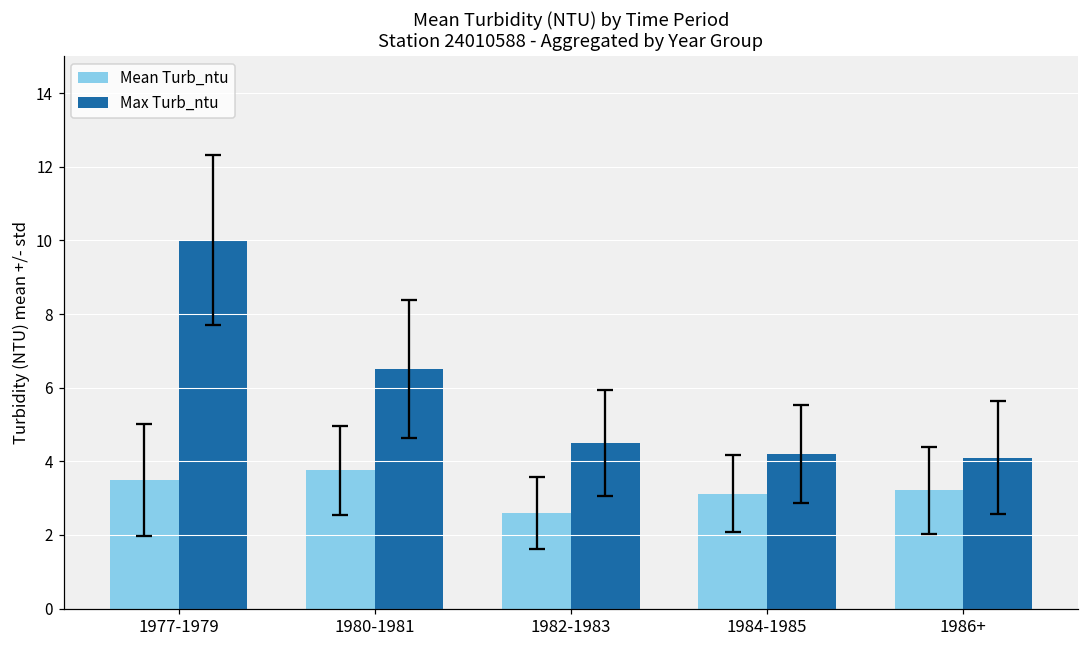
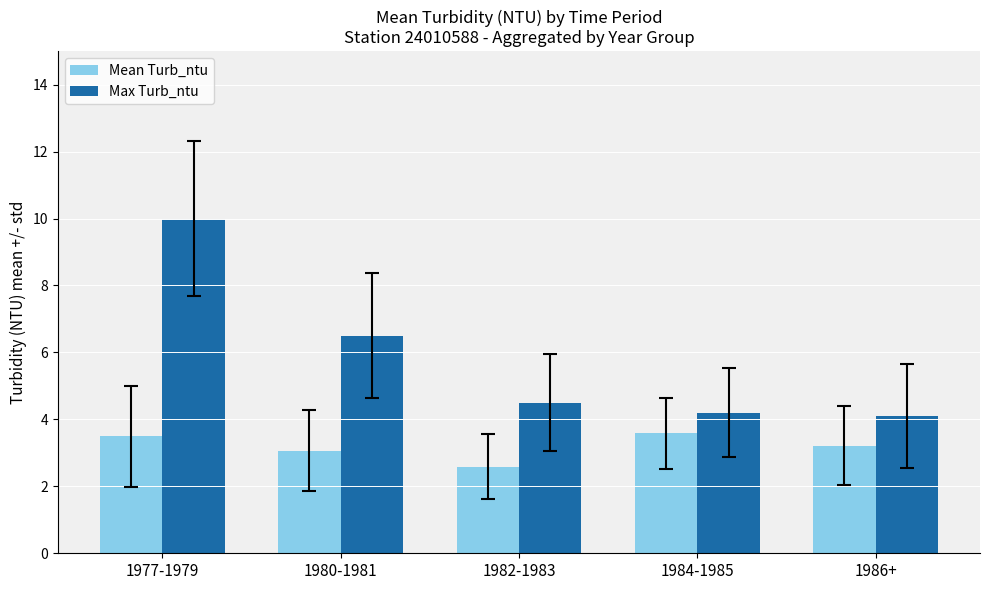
  {
    "Mean Turb_ntu": {
      "1977-1979": 3.5,
-     "1980-1981": 3.8,
+     "1980-1981": 3.1,
      "1982-1983": 2.6,
-     "1984-1985": 3.1,
+     "1984-1985": 3.6,
      "1986+": 3.2
    }
  }
